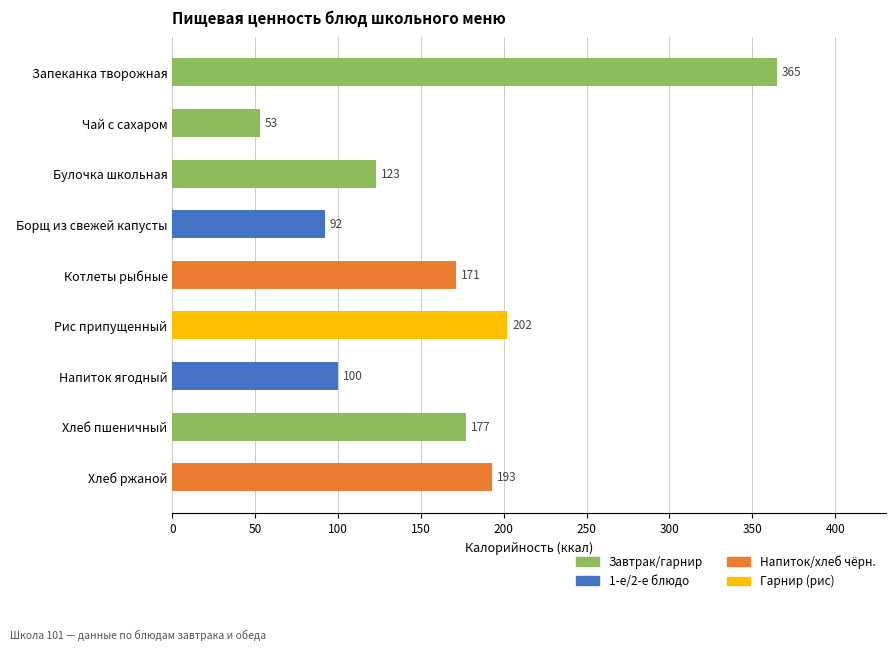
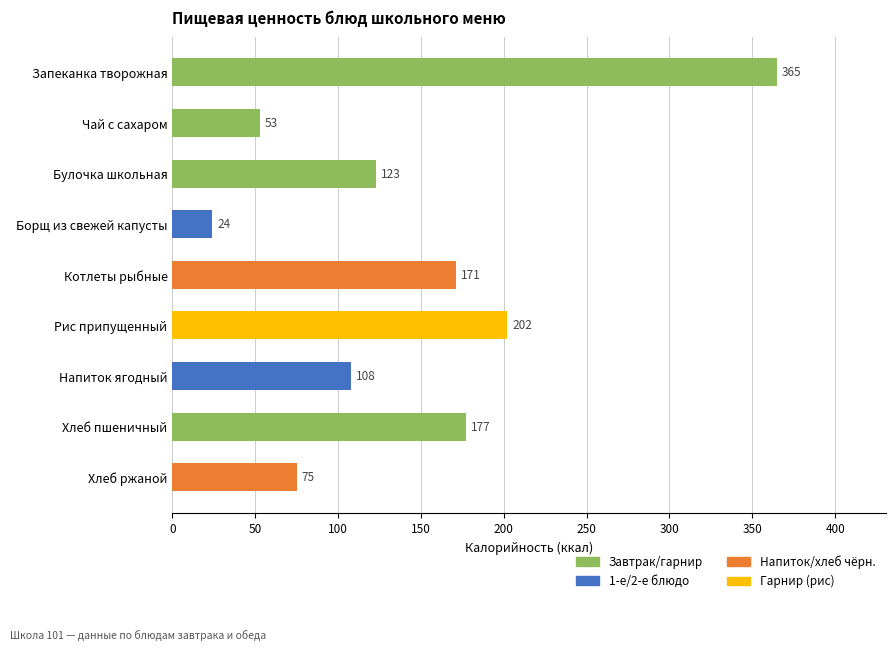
  {
    "Запеканка творожная": 365,
    "Чай с сахаром": 53,
    "Булочка школьная": 123,
-   "Борщ из свежей капусты": 92,
+   "Борщ из свежей капусты": 24,
    "Котлеты рыбные": 171,
    "Рис припущенный": 202,
-   "Напиток ягодный": 100,
+   "Напиток ягодный": 108,
    "Хлеб пшеничный": 177,
-   "Хлеб ржаной": 193
+   "Хлеб ржаной": 75
  }
